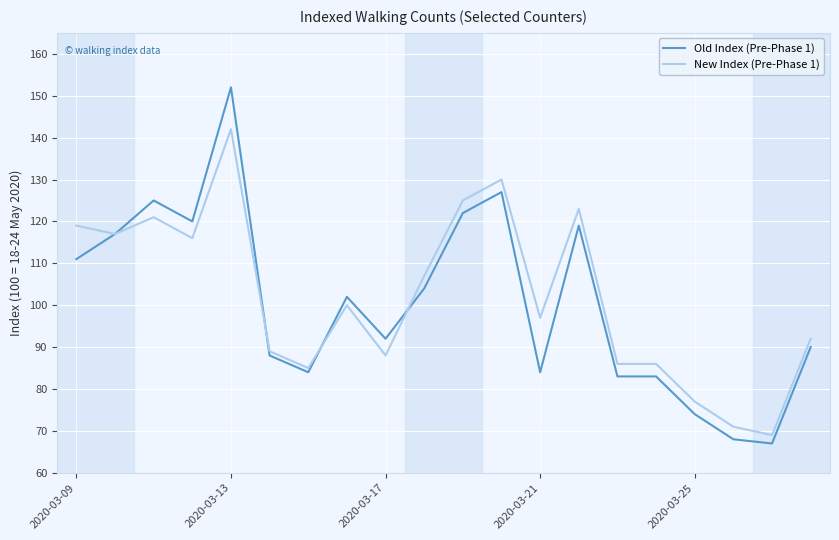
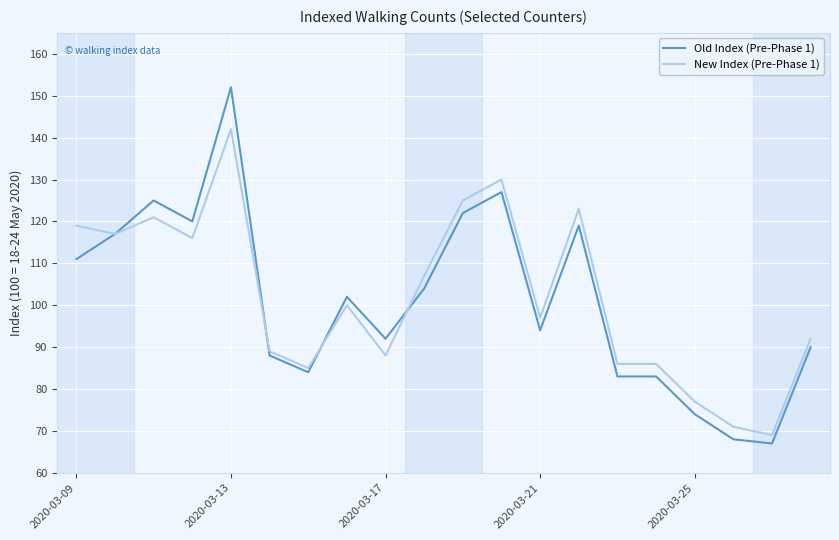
  {
    "Old Index (Pre-Phase 1)": {
      "2020-03-09": 111,
      "2020-03-13": 152,
      "2020-03-17": 92,
-     "2020-03-21": 84,
+     "2020-03-21": 94,
      "2020-03-25": 74
    },
    "New Index (Pre-Phase 1)": {
      "2020-03-09": 119,
      "2020-03-13": 142,
      "2020-03-17": 88,
      "2020-03-21": 97,
      "2020-03-25": 77
    }
  }
